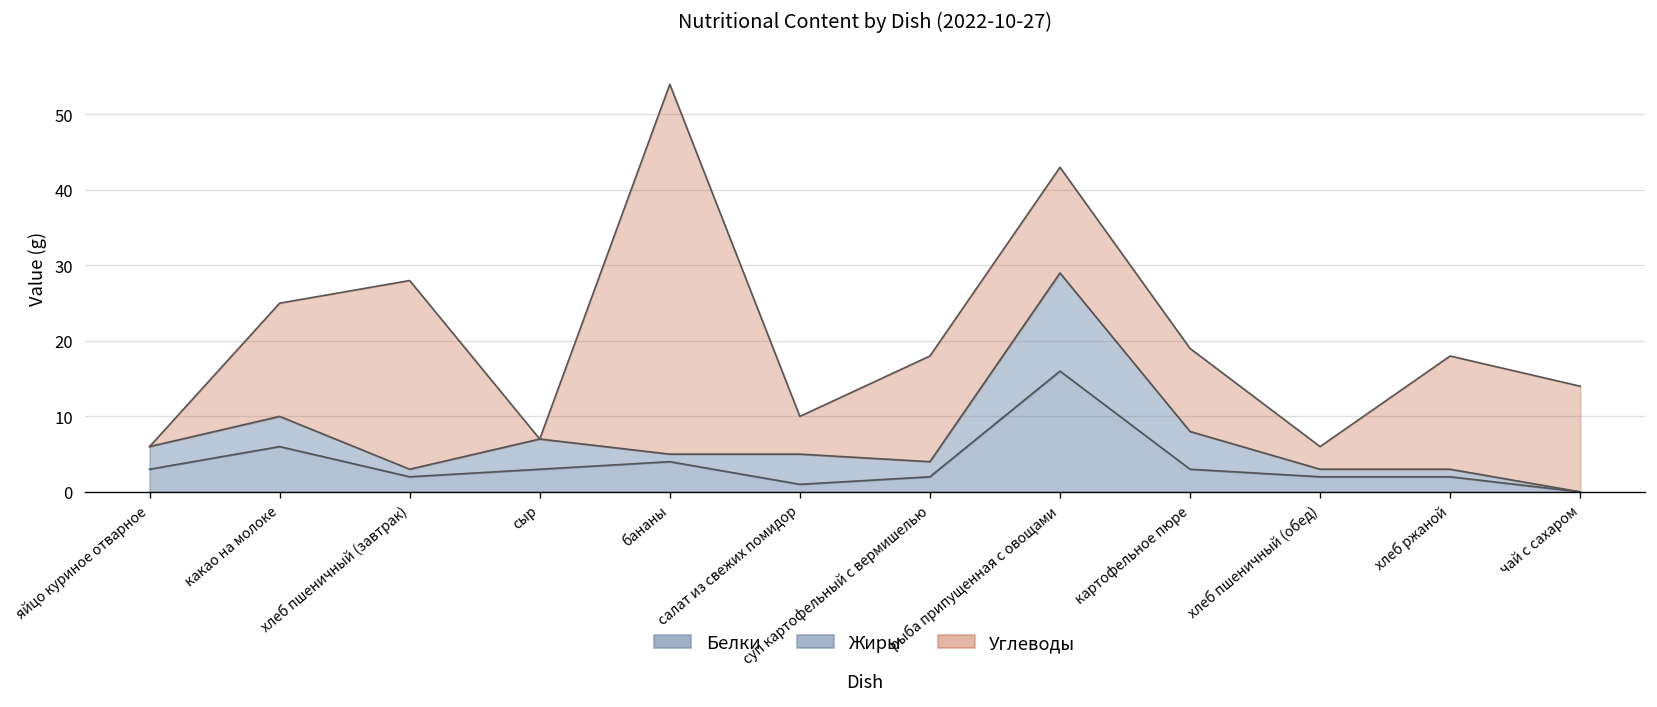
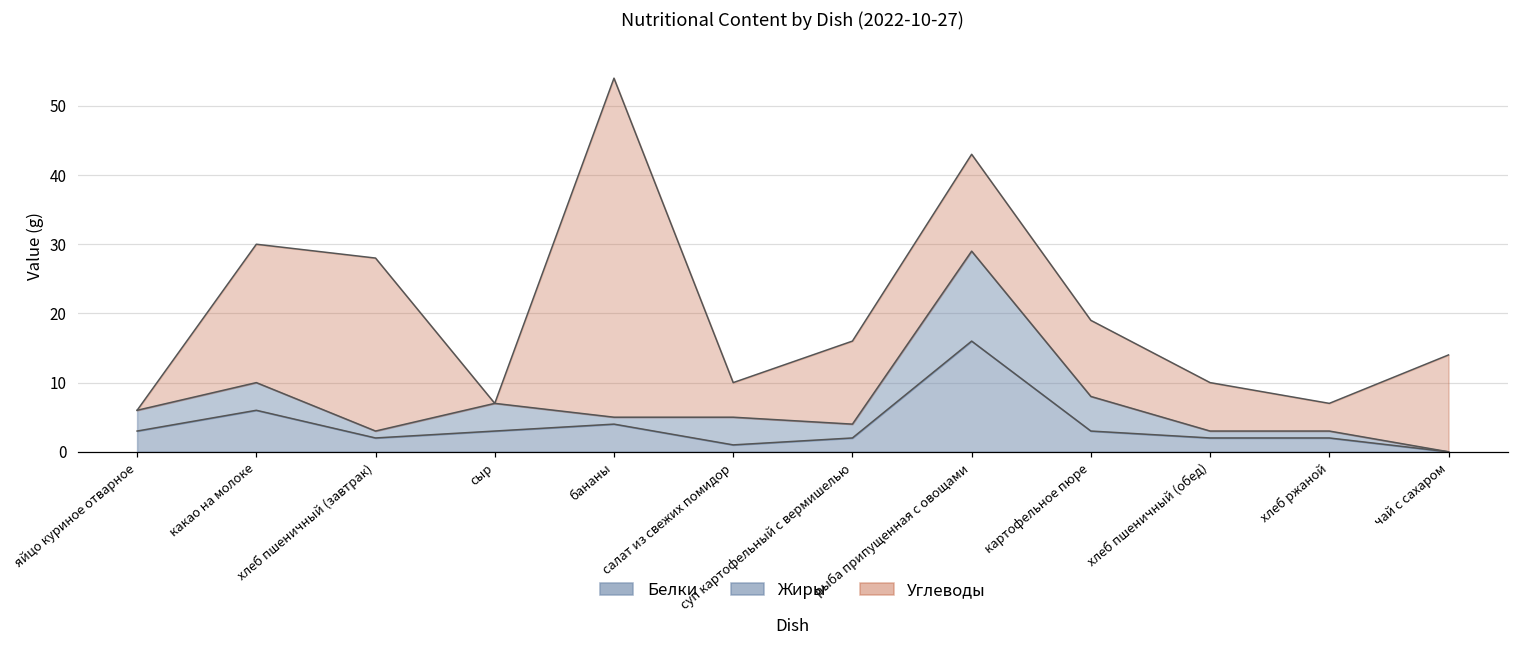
  {
    "Углеводы": {
-     "какао на молоке": 15,
+     "какао на молоке": 20,
      "хлеб пшеничный (завтрак)": 25,
      "бананы": 49,
      "салат из свежих помидор": 5,
-     "суп картофельный с вермишелью": 14,
+     "суп картофельный с вермишелью": 12,
      "рыба припущенная с овощами": 14,
      "картофельное пюре": 11,
-     "хлеб пшеничный (обед)": 3,
-     "хлеб ржаной": 15,
+     "хлеб пшеничный (обед)": 7,
+     "хлеб ржаной": 4,
      "чай с сахаром": 14
    }
  }
